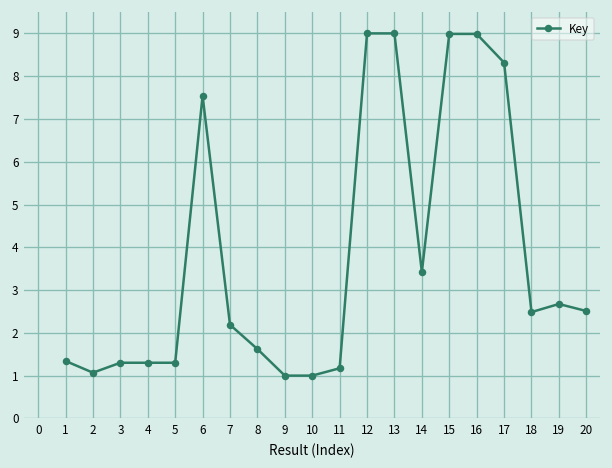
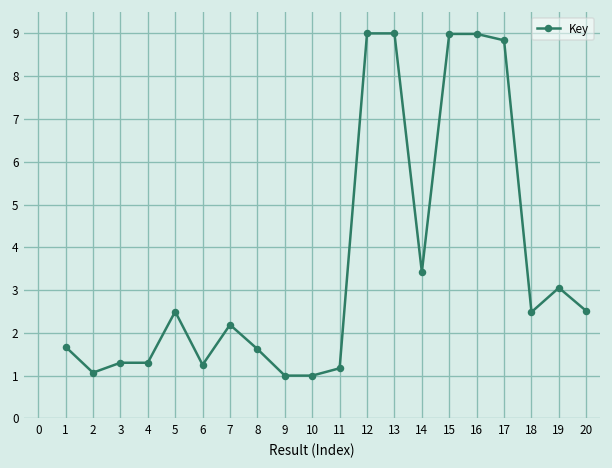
  {
-   "1": 1.3,
+   "1": 1.7,
    "2": 1.1,
    "3": 1.3,
    "4": 1.3,
-   "5": 1.3,
-   "6": 7.5,
+   "5": 2.5,
+   "6": 1.3,
    "7": 2.2,
    "8": 1.6,
    "9": 1.0,
    "10": 1.0,
    "11": 1.2,
    "12": 9.0,
    "13": 9.0,
    "14": 3.4,
    "15": 9.0,
    "16": 9.0,
-   "17": 8.3,
+   "17": 8.8,
    "18": 2.5,
-   "19": 2.7,
+   "19": 3.1,
    "20": 2.5
  }
